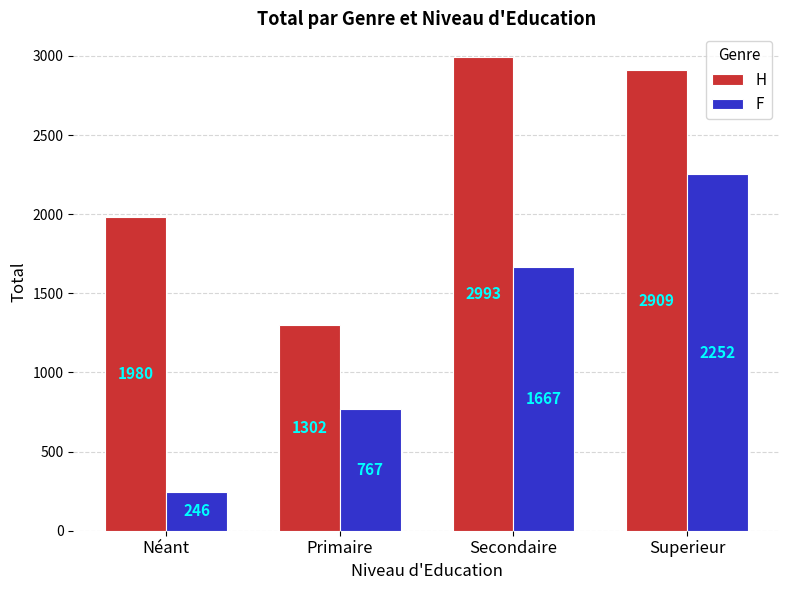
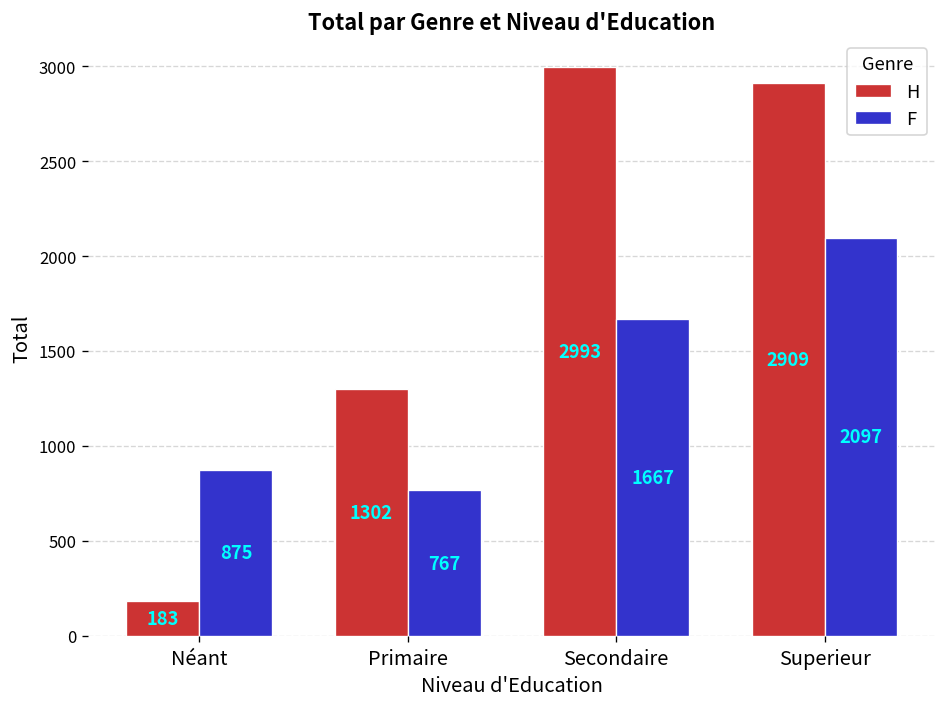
  {
    "H": {
-     "Néant": 1980,
+     "Néant": 183,
      "Primaire": 1302,
      "Secondaire": 2993,
      "Superieur": 2909
    },
    "F": {
-     "Néant": 246,
+     "Néant": 875,
      "Primaire": 767,
      "Secondaire": 1667,
-     "Superieur": 2252
+     "Superieur": 2097
    }
  }
